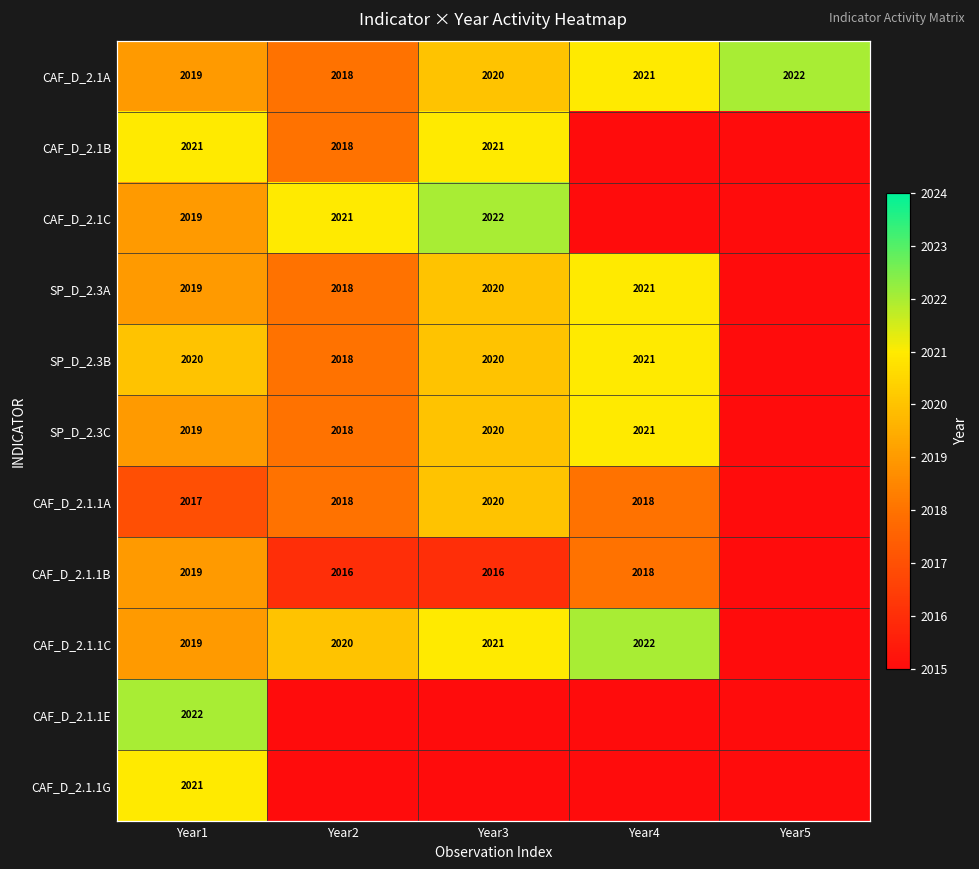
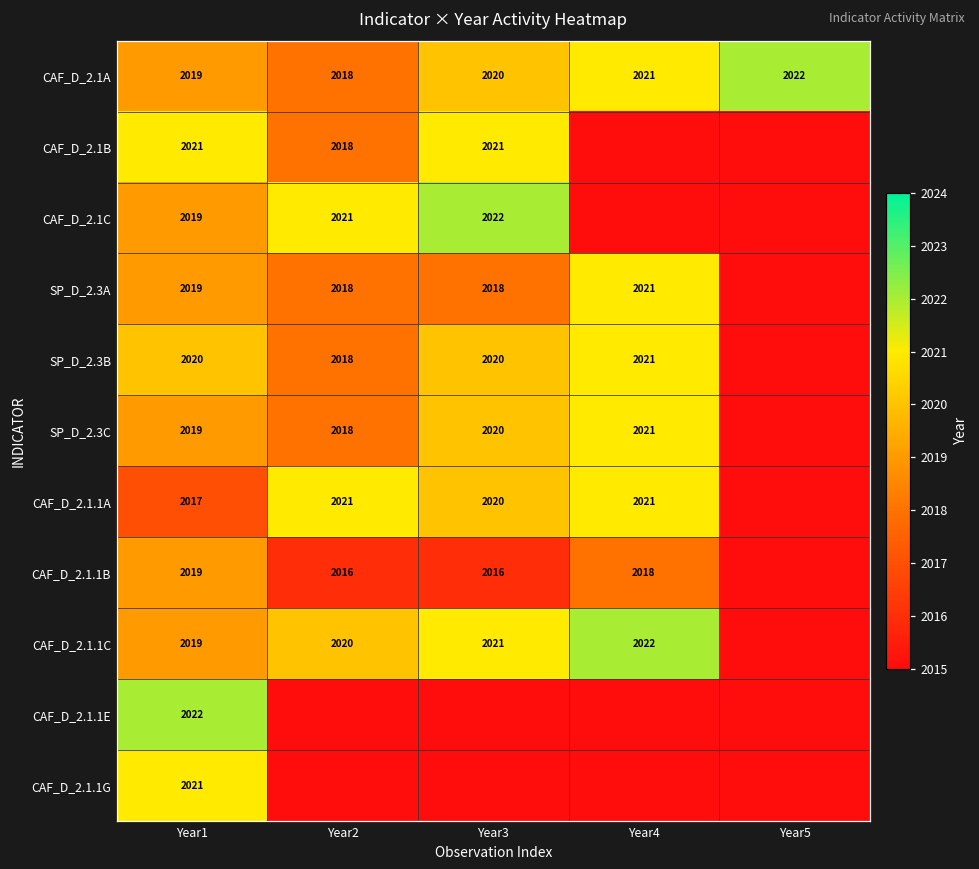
  {
    "CAF_D_2.1A": {
      "Year1": 2019,
      "Year2": 2018,
      "Year3": 2020,
      "Year4": 2021,
      "Year5": 2022
    },
    "CAF_D_2.1B": {
      "Year1": 2021,
      "Year2": 2018,
      "Year3": 2021
    },
    "CAF_D_2.1C": {
      "Year1": 2019,
      "Year2": 2021,
      "Year3": 2022
    },
    "SP_D_2.3A": {
      "Year1": 2019,
      "Year2": 2018,
-     "Year3": 2020,
+     "Year3": 2018,
      "Year4": 2021
    },
    "SP_D_2.3B": {
      "Year1": 2020,
      "Year2": 2018,
      "Year3": 2020,
      "Year4": 2021
    },
    "SP_D_2.3C": {
      "Year1": 2019,
      "Year2": 2018,
      "Year3": 2020,
      "Year4": 2021
    },
    "CAF_D_2.1.1A": {
      "Year1": 2017,
-     "Year2": 2018,
+     "Year2": 2021,
      "Year3": 2020,
-     "Year4": 2018
+     "Year4": 2021
    },
    "CAF_D_2.1.1B": {
      "Year1": 2019,
      "Year2": 2016,
      "Year3": 2016,
      "Year4": 2018
    },
    "CAF_D_2.1.1C": {
      "Year1": 2019,
      "Year2": 2020,
      "Year3": 2021,
      "Year4": 2022
    },
    "CAF_D_2.1.1E": {
      "Year1": 2022
    },
    "CAF_D_2.1.1G": {
      "Year1": 2021
    }
  }
